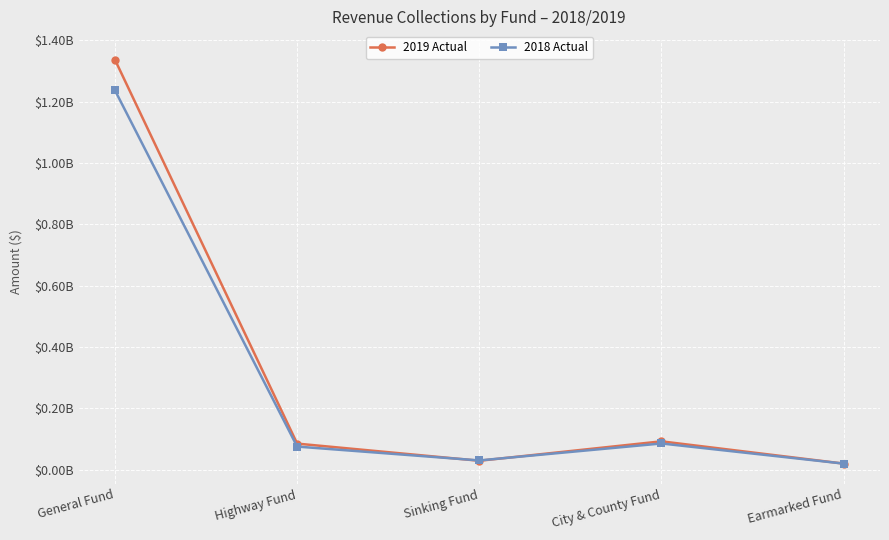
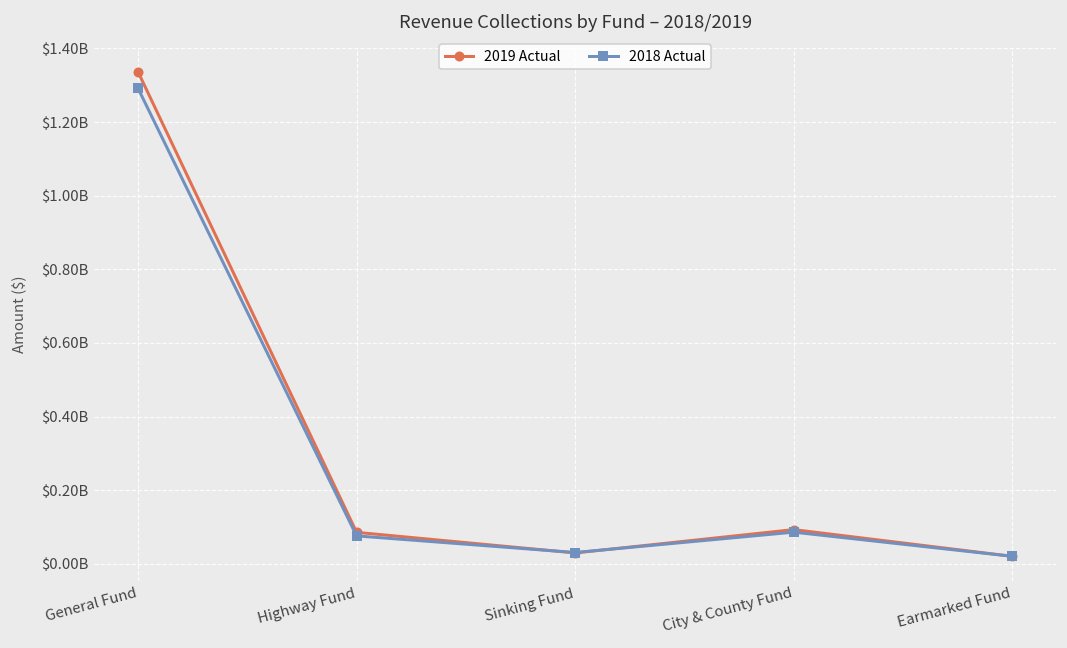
  {
    "2019 Actual": {
      "General Fund": "$1340000000",
      "Highway Fund": "$90000000"
    },
    "2018 Actual": {
-     "General Fund": "$1240000000",
+     "General Fund": "$1290000000",
      "Highway Fund": "$80000000"
    }
  }
